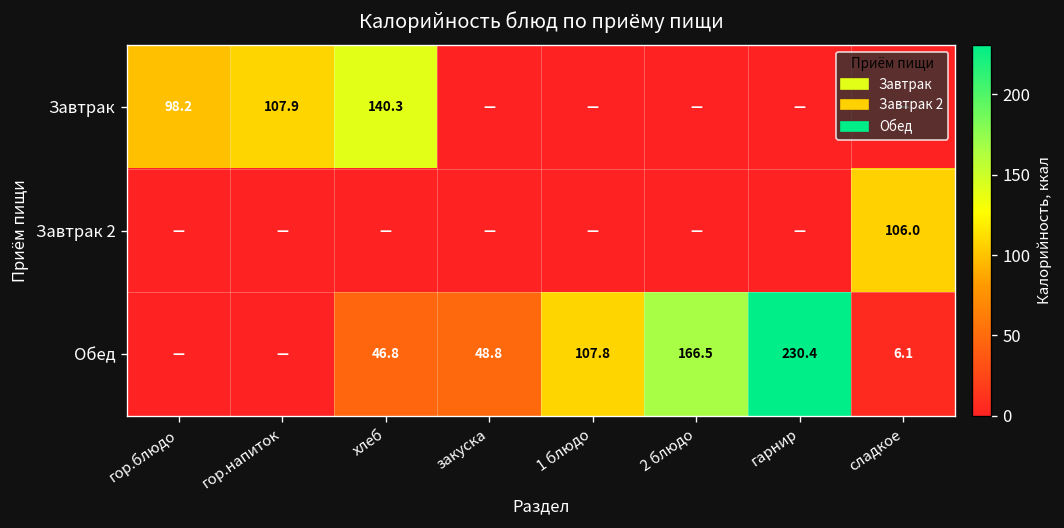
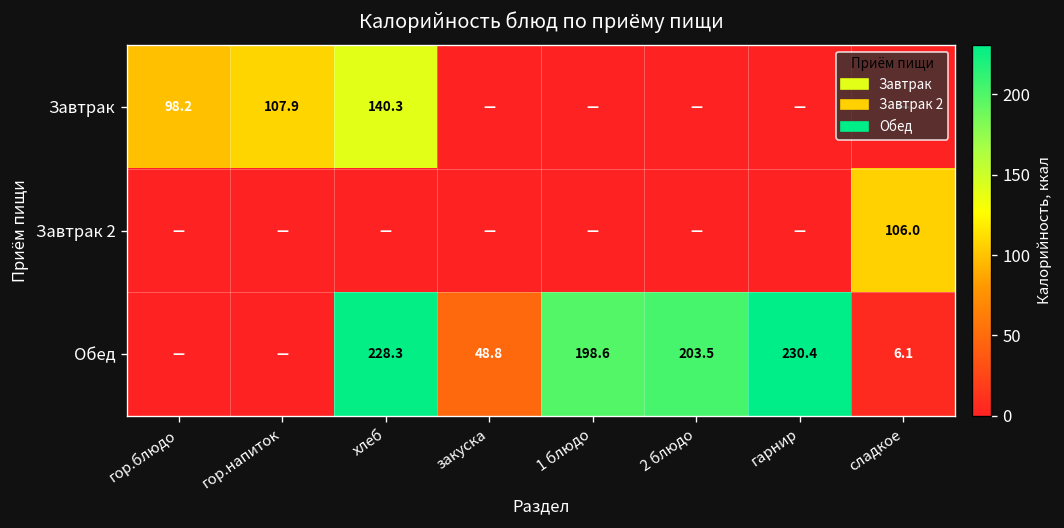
  {
    "Завтрак": {
      "гор.блюдо": 98.2,
      "гор.напиток": 107.9,
      "хлеб": 140.3
    },
    "Завтрак 2": {
      "сладкое": 106.0
    },
    "Обед": {
-     "хлеб": 46.8,
+     "хлеб": 228.3,
      "закуска": 48.8,
-     "1 блюдо": 107.8,
-     "2 блюдо": 166.5,
+     "1 блюдо": 198.6,
+     "2 блюдо": 203.5,
      "гарнир": 230.4,
      "сладкое": 6.1
    }
  }
